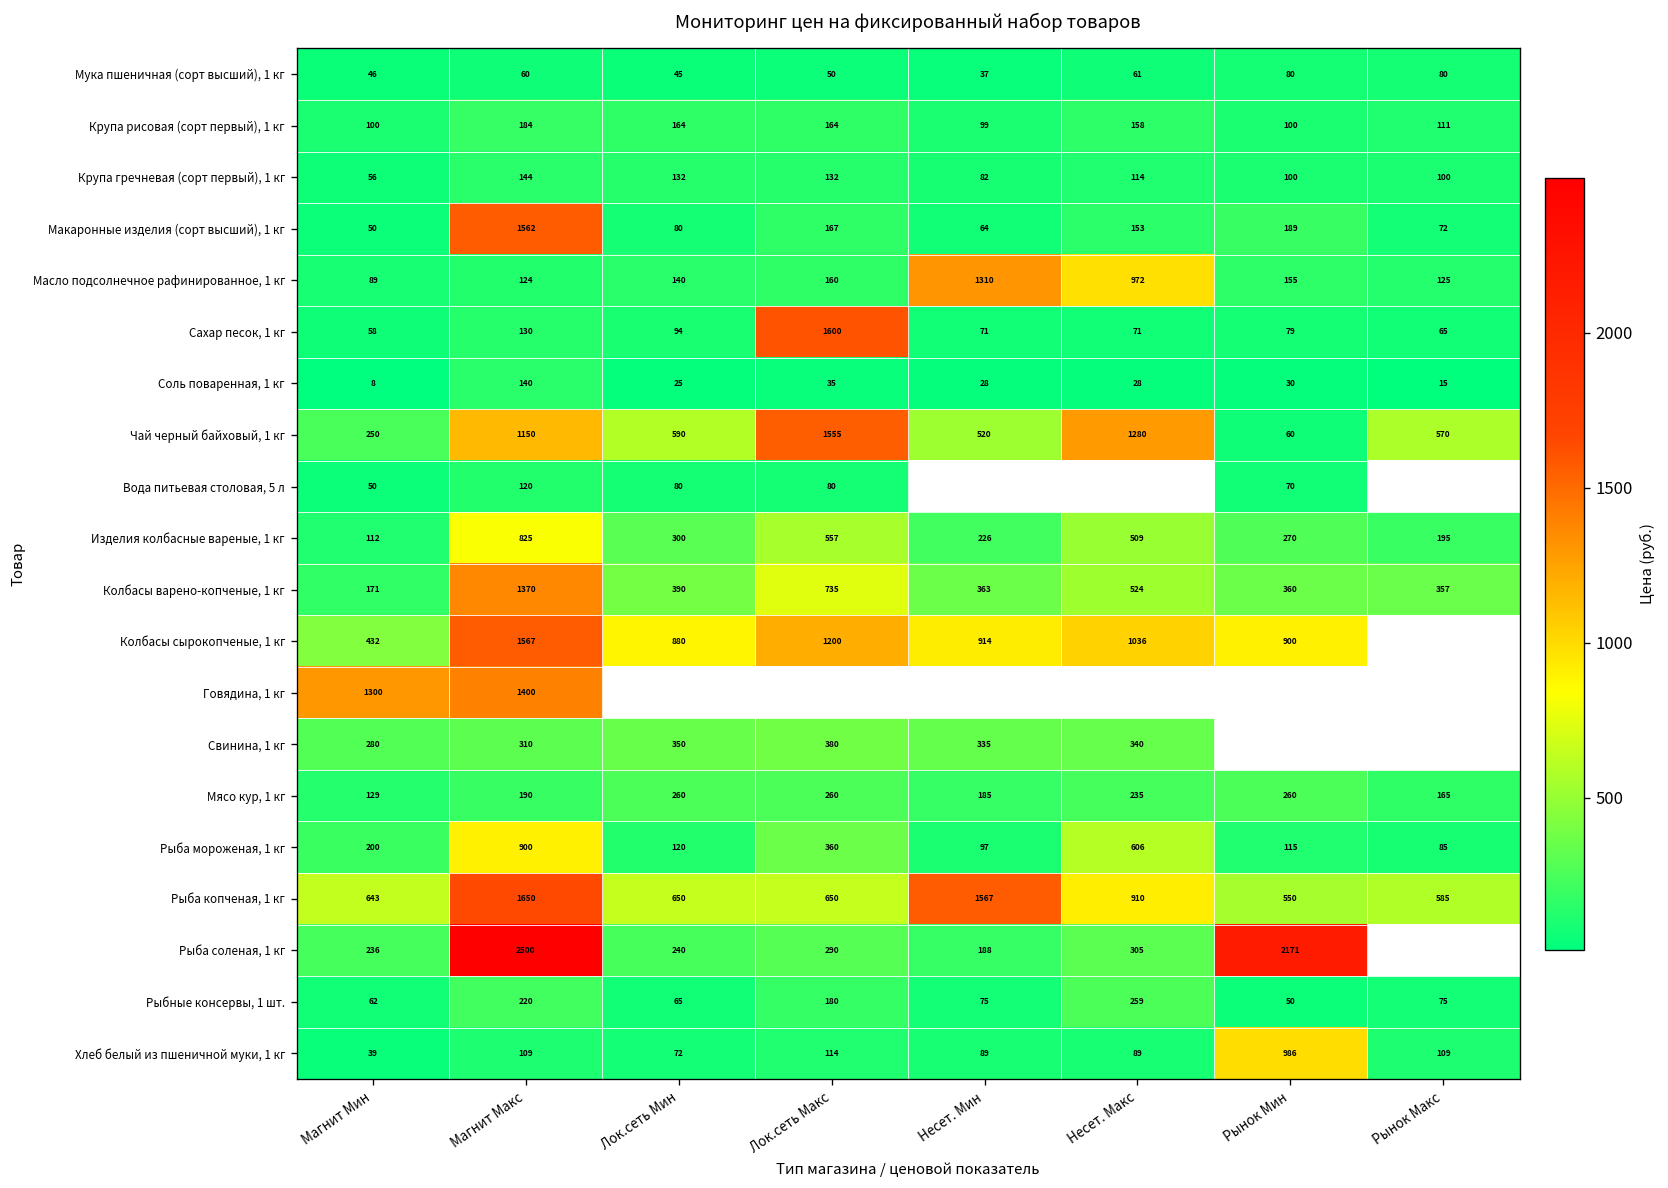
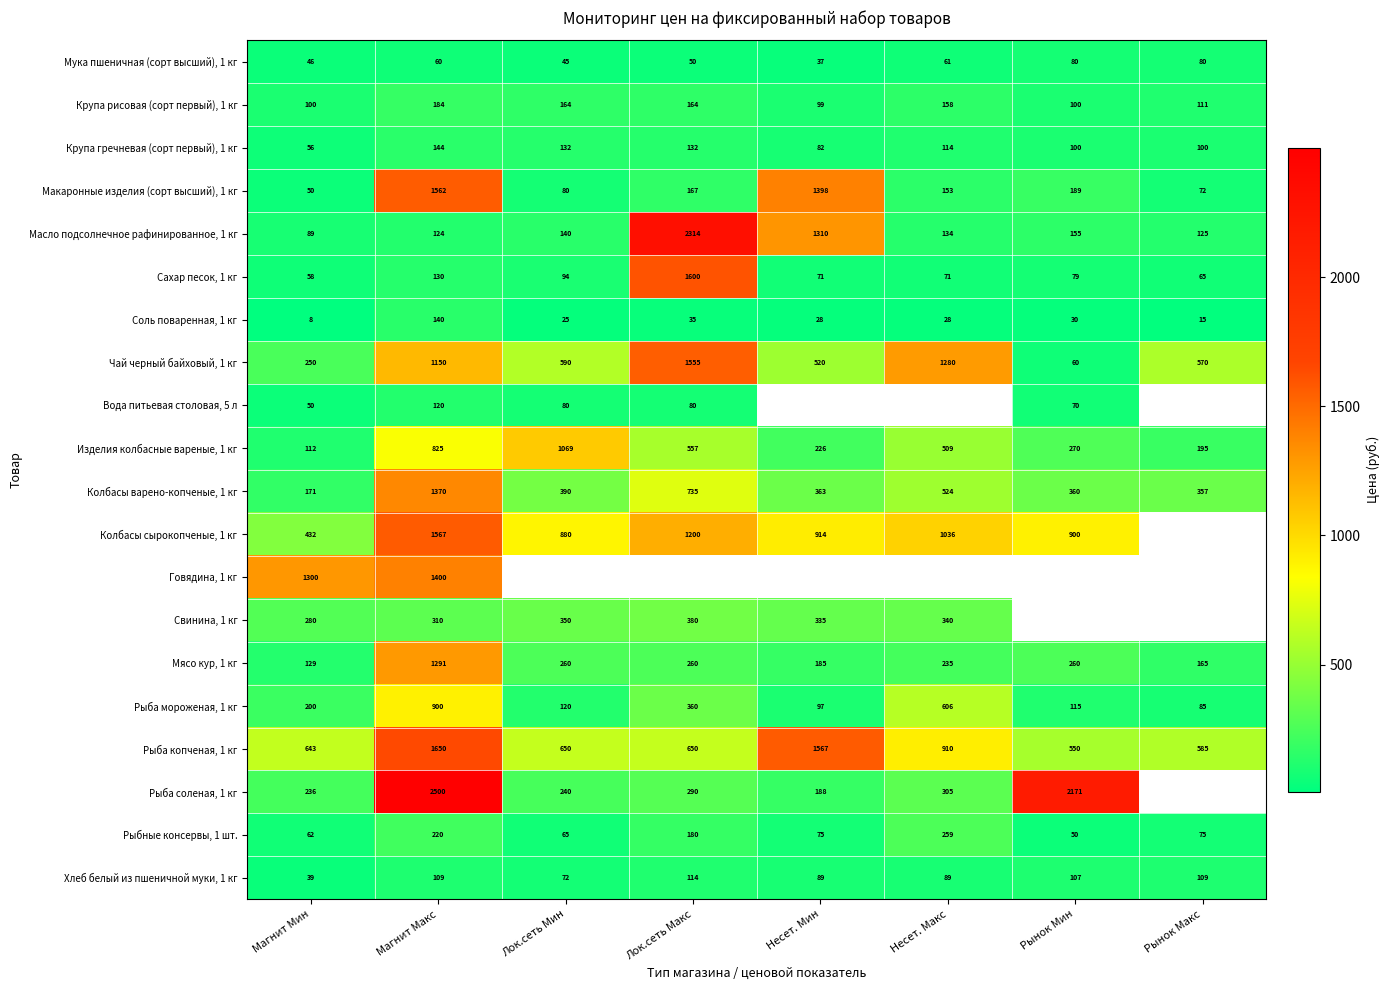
  {
    "Мука пшеничная (сорт высший), 1 кг": {
      "Магнит Мин": 46,
      "Магнит Макс": 60,
      "Лок.сеть Мин": 45,
      "Лок.сеть Макс": 50,
      "Несет. Мин": 37,
      "Несет. Макс": 61,
      "Рынок Мин": 80,
      "Рынок Макс": 80
    },
    "Крупа рисовая (сорт первый), 1 кг": {
      "Магнит Мин": 100,
      "Магнит Макс": 184,
      "Лок.сеть Мин": 164,
      "Лок.сеть Макс": 164,
      "Несет. Мин": 99,
      "Несет. Макс": 158,
      "Рынок Мин": 100,
      "Рынок Макс": 111
    },
    "Крупа гречневая (сорт первый), 1 кг": {
      "Магнит Мин": 56,
      "Магнит Макс": 144,
      "Лок.сеть Мин": 132,
      "Лок.сеть Макс": 132,
      "Несет. Мин": 82,
      "Несет. Макс": 114,
      "Рынок Мин": 100,
      "Рынок Макс": 100
    },
    "Макаронные изделия (сорт высший), 1 кг": {
      "Магнит Мин": 50,
      "Магнит Макс": 1562,
      "Лок.сеть Мин": 80,
      "Лок.сеть Макс": 167,
-     "Несет. Мин": 64,
+     "Несет. Мин": 1398,
      "Несет. Макс": 153,
      "Рынок Мин": 189,
      "Рынок Макс": 72
    },
    "Масло подсолнечное рафинированное, 1 кг": {
      "Магнит Мин": 89,
      "Магнит Макс": 124,
      "Лок.сеть Мин": 140,
-     "Лок.сеть Макс": 160,
+     "Лок.сеть Макс": 2314,
      "Несет. Мин": 1310,
-     "Несет. Макс": 972,
+     "Несет. Макс": 134,
      "Рынок Мин": 155,
      "Рынок Макс": 125
    },
    "Сахар песок, 1 кг": {
      "Магнит Мин": 58,
      "Магнит Макс": 130,
      "Лок.сеть Мин": 94,
      "Лок.сеть Макс": 1600,
      "Несет. Мин": 71,
      "Несет. Макс": 71,
      "Рынок Мин": 79,
      "Рынок Макс": 65
    },
    "Соль поваренная, 1 кг": {
      "Магнит Мин": 8,
      "Магнит Макс": 140,
      "Лок.сеть Мин": 25,
      "Лок.сеть Макс": 35,
      "Несет. Мин": 28,
      "Несет. Макс": 28,
      "Рынок Мин": 30,
      "Рынок Макс": 15
    },
    "Чай черный байховый, 1 кг": {
      "Магнит Мин": 250,
      "Магнит Макс": 1150,
      "Лок.сеть Мин": 590,
      "Лок.сеть Макс": 1555,
      "Несет. Мин": 520,
      "Несет. Макс": 1280,
      "Рынок Мин": 60,
      "Рынок Макс": 570
    },
    "Вода питьевая столовая, 5 л": {
      "Магнит Мин": 50,
      "Магнит Макс": 120,
      "Лок.сеть Мин": 80,
      "Лок.сеть Макс": 80,
      "Рынок Мин": 70
    },
    "Изделия колбасные вареные, 1 кг": {
      "Магнит Мин": 112,
      "Магнит Макс": 825,
-     "Лок.сеть Мин": 300,
+     "Лок.сеть Мин": 1069,
      "Лок.сеть Макс": 557,
      "Несет. Мин": 226,
      "Несет. Макс": 509,
      "Рынок Мин": 270,
      "Рынок Макс": 195
    },
    "Колбасы варено-копченые, 1 кг": {
      "Магнит Мин": 171,
      "Магнит Макс": 1370,
      "Лок.сеть Мин": 390,
      "Лок.сеть Макс": 735,
      "Несет. Мин": 363,
      "Несет. Макс": 524,
      "Рынок Мин": 360,
      "Рынок Макс": 357
    },
    "Колбасы сырокопченые, 1 кг": {
      "Магнит Мин": 432,
      "Магнит Макс": 1567,
      "Лок.сеть Мин": 880,
      "Лок.сеть Макс": 1200,
      "Несет. Мин": 914,
      "Несет. Макс": 1036,
      "Рынок Мин": 900
    },
    "Говядина, 1 кг": {
      "Магнит Мин": 1300,
      "Магнит Макс": 1400
    },
    "Свинина, 1 кг": {
      "Магнит Мин": 280,
      "Магнит Макс": 310,
      "Лок.сеть Мин": 350,
      "Лок.сеть Макс": 380,
      "Несет. Мин": 335,
      "Несет. Макс": 340
    },
    "Мясо кур, 1 кг": {
      "Магнит Мин": 129,
-     "Магнит Макс": 190,
+     "Магнит Макс": 1291,
      "Лок.сеть Мин": 260,
      "Лок.сеть Макс": 260,
      "Несет. Мин": 185,
      "Несет. Макс": 235,
      "Рынок Мин": 260,
      "Рынок Макс": 165
    },
    "Рыба мороженая, 1 кг": {
      "Магнит Мин": 200,
      "Магнит Макс": 900,
      "Лок.сеть Мин": 120,
      "Лок.сеть Макс": 360,
      "Несет. Мин": 97,
      "Несет. Макс": 606,
      "Рынок Мин": 115,
      "Рынок Макс": 85
    },
    "Рыба копченая, 1 кг": {
      "Магнит Мин": 643,
      "Магнит Макс": 1650,
      "Лок.сеть Мин": 650,
      "Лок.сеть Макс": 650,
      "Несет. Мин": 1567,
      "Несет. Макс": 910,
      "Рынок Мин": 550,
      "Рынок Макс": 585
    },
    "Рыба соленая, 1 кг": {
      "Магнит Мин": 236,
      "Магнит Макс": 2500,
      "Лок.сеть Мин": 240,
      "Лок.сеть Макс": 290,
      "Несет. Мин": 188,
      "Несет. Макс": 305,
      "Рынок Мин": 2171
    },
    "Рыбные консервы, 1 шт.": {
      "Магнит Мин": 62,
      "Магнит Макс": 220,
      "Лок.сеть Мин": 65,
      "Лок.сеть Макс": 180,
      "Несет. Мин": 75,
      "Несет. Макс": 259,
      "Рынок Мин": 50,
      "Рынок Макс": 75
    },
    "Хлеб белый из пшеничной муки, 1 кг": {
      "Магнит Мин": 39,
      "Магнит Макс": 109,
      "Лок.сеть Мин": 72,
      "Лок.сеть Макс": 114,
      "Несет. Мин": 89,
      "Несет. Макс": 89,
-     "Рынок Мин": 986,
+     "Рынок Мин": 107,
      "Рынок Макс": 109
    }
  }
